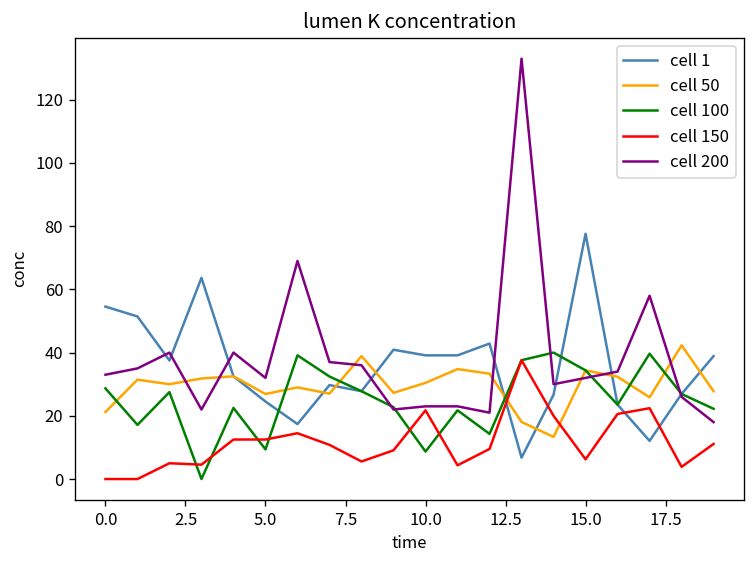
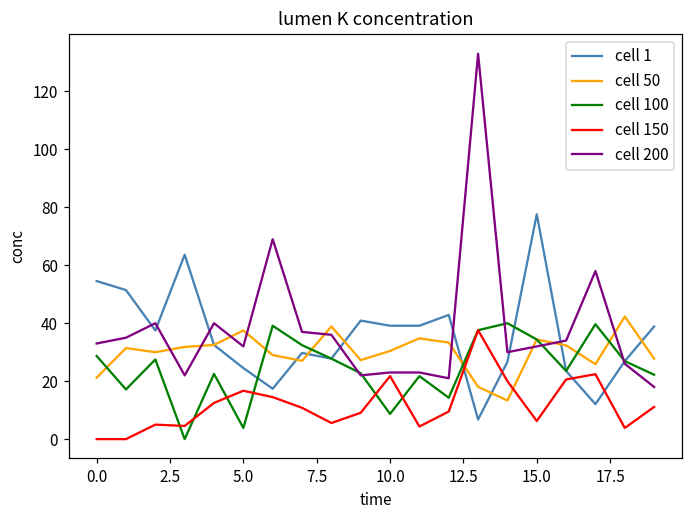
  {
    "cell 1": {
      "0.0": 55,
      "5.0": 25,
      "10.0": 39,
      "15.0": 78
    },
    "cell 50": {
      "0.0": 21,
-     "5.0": 27,
+     "5.0": 38,
      "10.0": 30
    },
    "cell 100": {
      "0.0": 29,
-     "5.0": 9,
+     "5.0": 4,
      "10.0": 9
    },
    "cell 150": {
      "0.0": 0,
-     "5.0": 13,
+     "5.0": 17,
      "10.0": 22,
      "15.0": 6
    },
    "cell 200": {
      "0.0": 33,
      "5.0": 32,
      "10.0": 23,
      "15.0": 32
    }
  }
